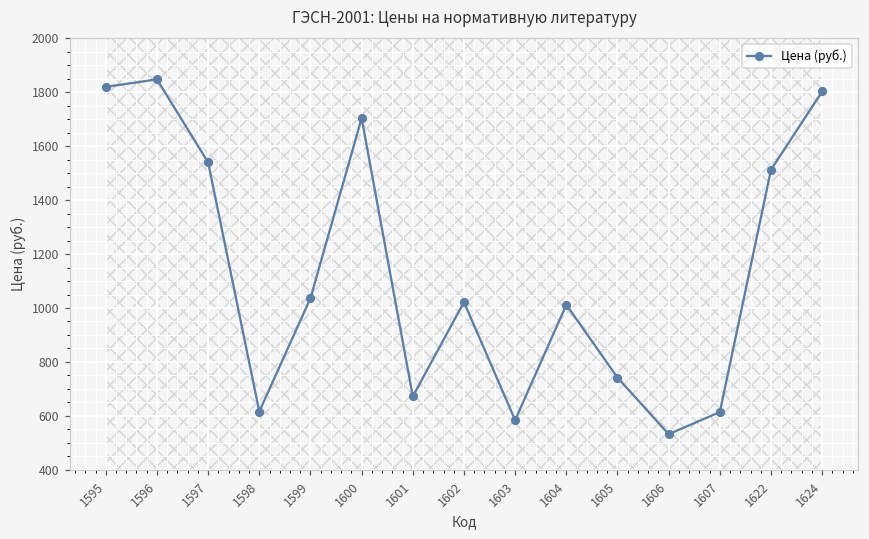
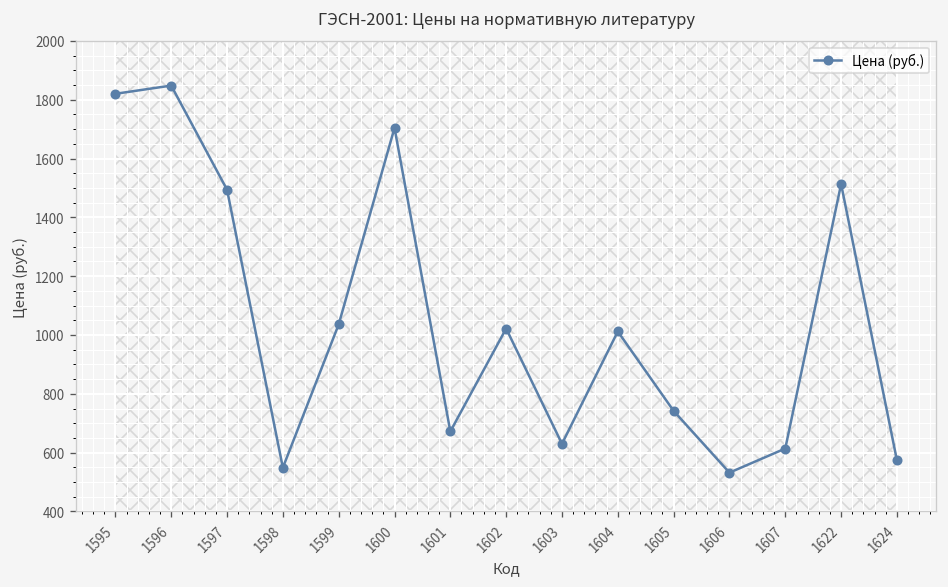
  {
    "Цена (руб.)": {
      "1595": 1820,
      "1596": 1850,
-     "1597": 1540,
-     "1598": 620,
+     "1597": 1490,
+     "1598": 550,
      "1599": 1040,
      "1600": 1700,
      "1601": 670,
      "1602": 1020,
-     "1603": 580,
+     "1603": 630,
      "1604": 1010,
      "1605": 740,
      "1606": 530,
      "1607": 610,
      "1622": 1510,
-     "1624": 1800
+     "1624": 570
    }
  }
